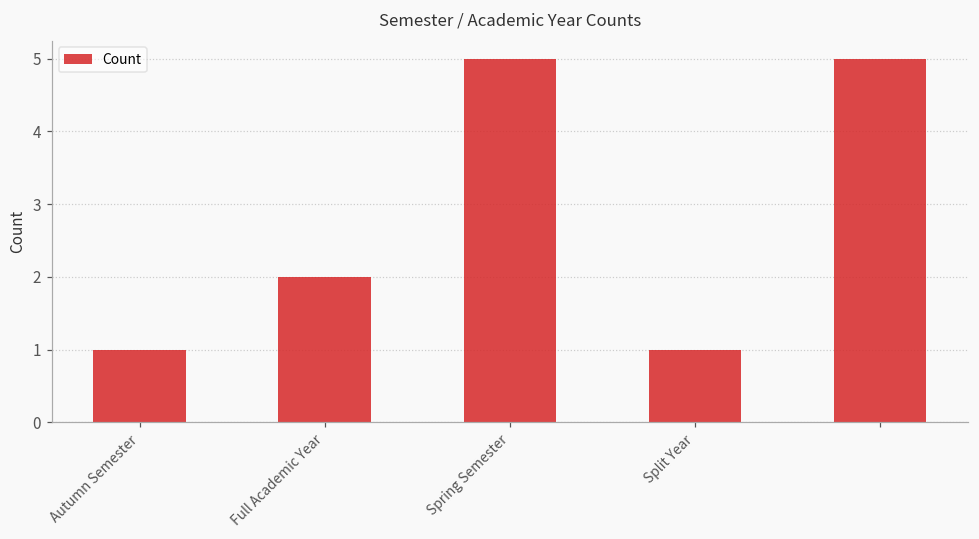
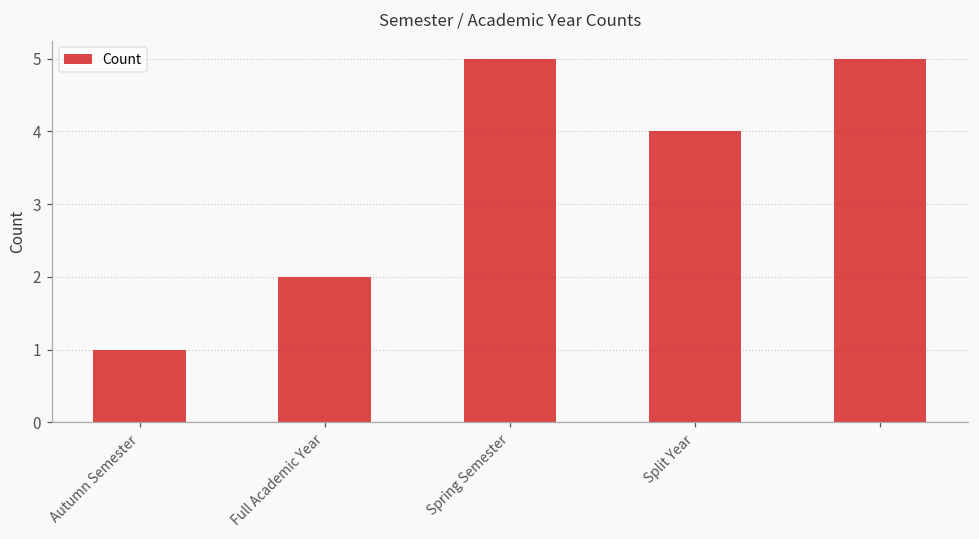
  {
    "Autumn Semester": 1,
    "Full Academic Year": 2,
    "Spring Semester": 5,
-   "Split Year": 1
+   "Split Year": 4
  }
